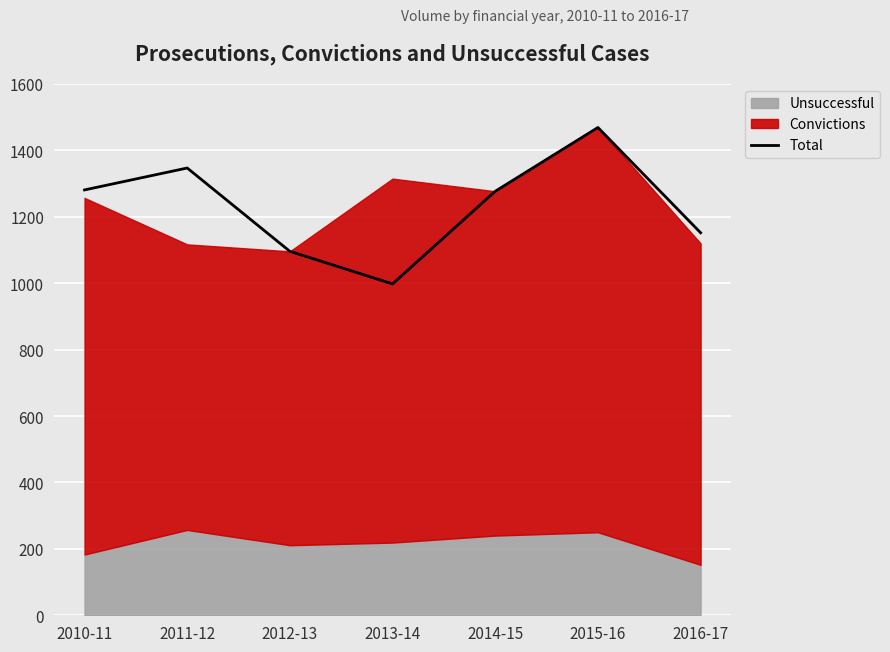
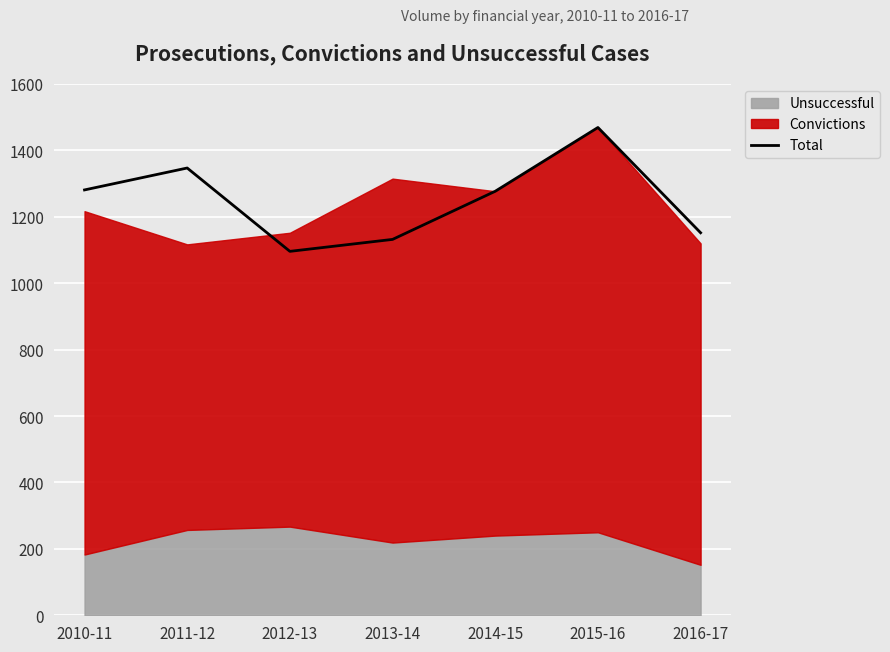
  {
    "Total": {
      "2010-11": 1280,
      "2011-12": 1350,
-     "2013-14": 1000,
+     "2013-14": 1130,
      "2016-17": 1150
    },
    "Unsuccessful": {
      "2010-11": 180,
      "2011-12": 260,
-     "2012-13": 210,
+     "2012-13": 270,
      "2013-14": 220,
      "2014-15": 240,
      "2015-16": 250,
      "2016-17": 150
    },
    "Convictions": {
-     "2010-11": 1070,
+     "2010-11": 1030,
      "2011-12": 860,
      "2013-14": 1100,
      "2016-17": 970
    }
  }
